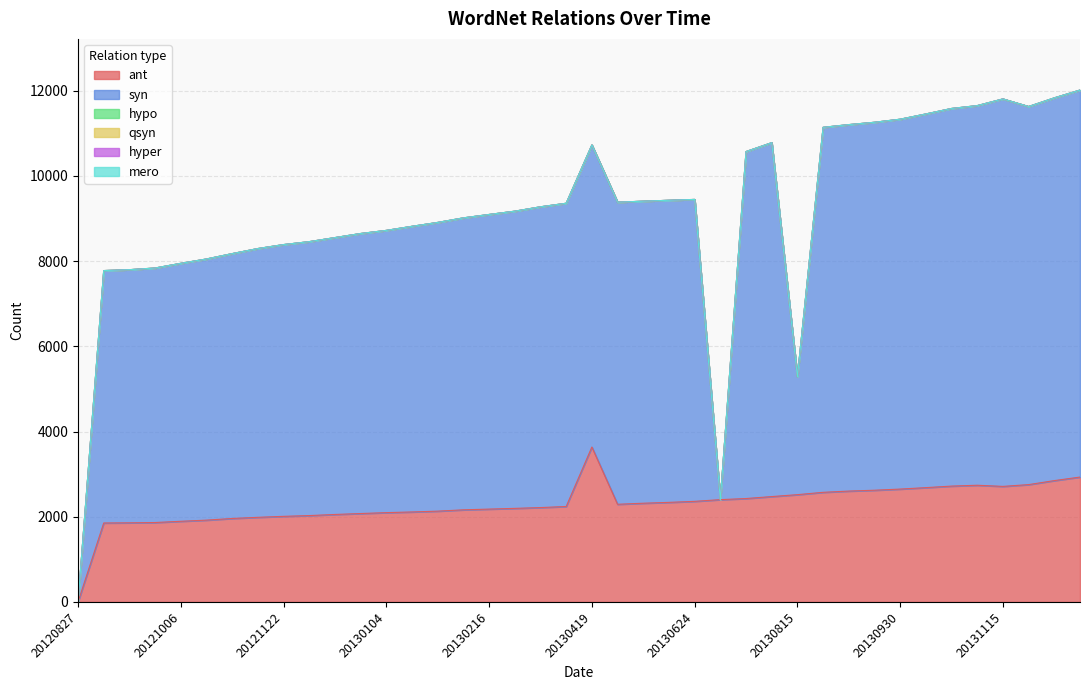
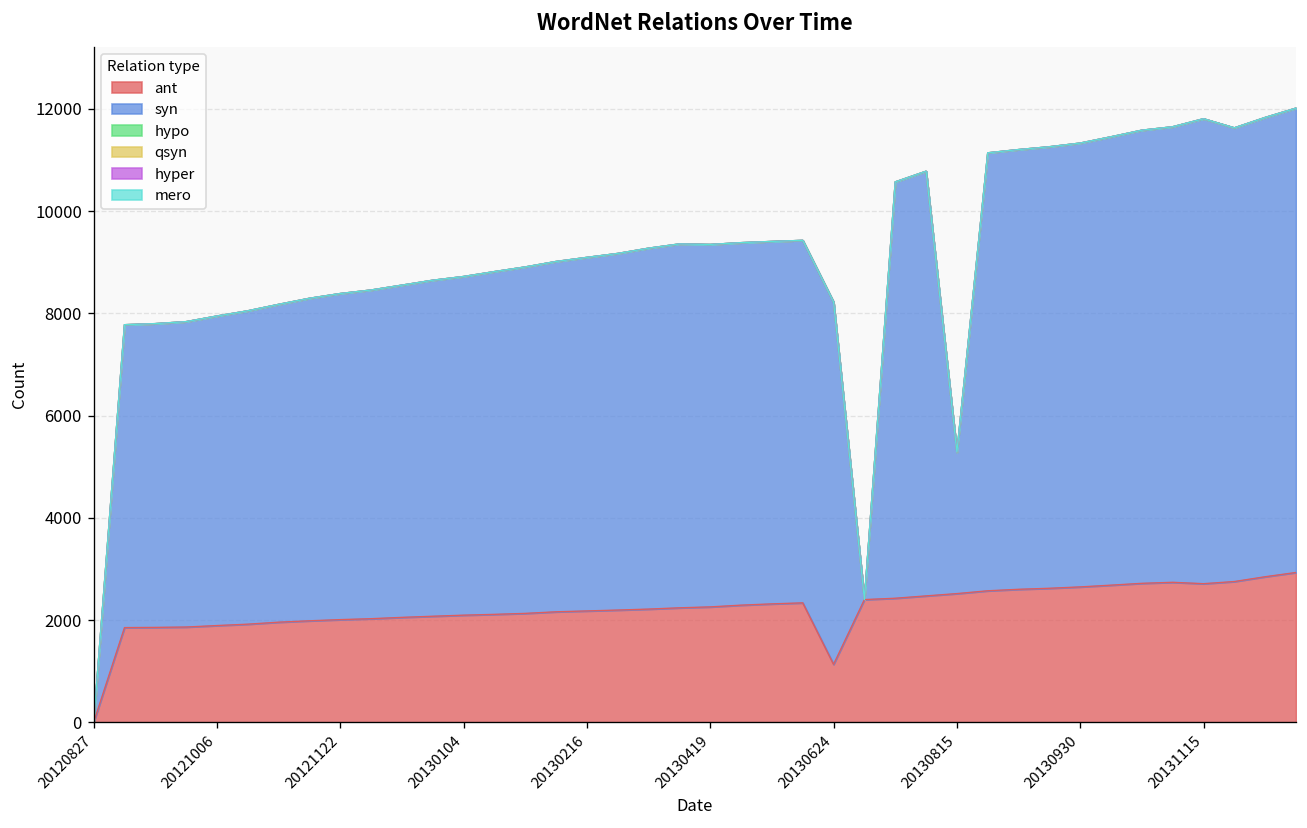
  {
    "ant": {
      "20121006": 1900,
      "20121122": 2000,
      "20130104": 2100,
      "20130216": 2200,
-     "20130419": 3600,
-     "20130624": 2400,
+     "20130419": 2300,
+     "20130624": 1100,
      "20130815": 2500,
      "20130930": 2600,
      "20131115": 2700
    }
  }
